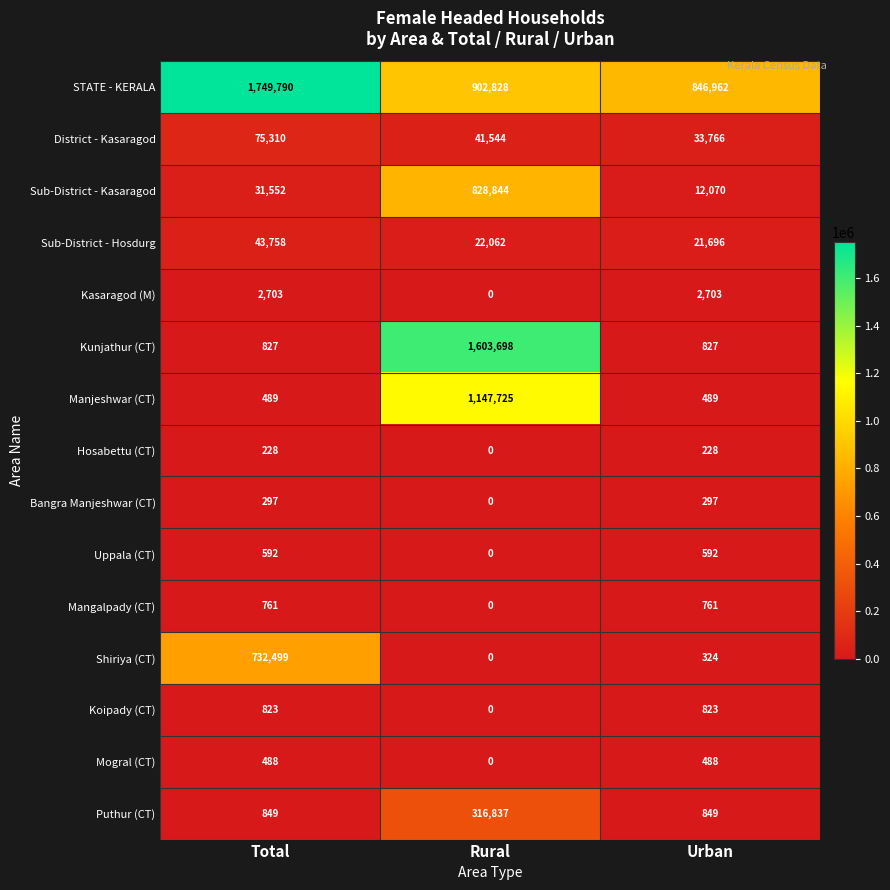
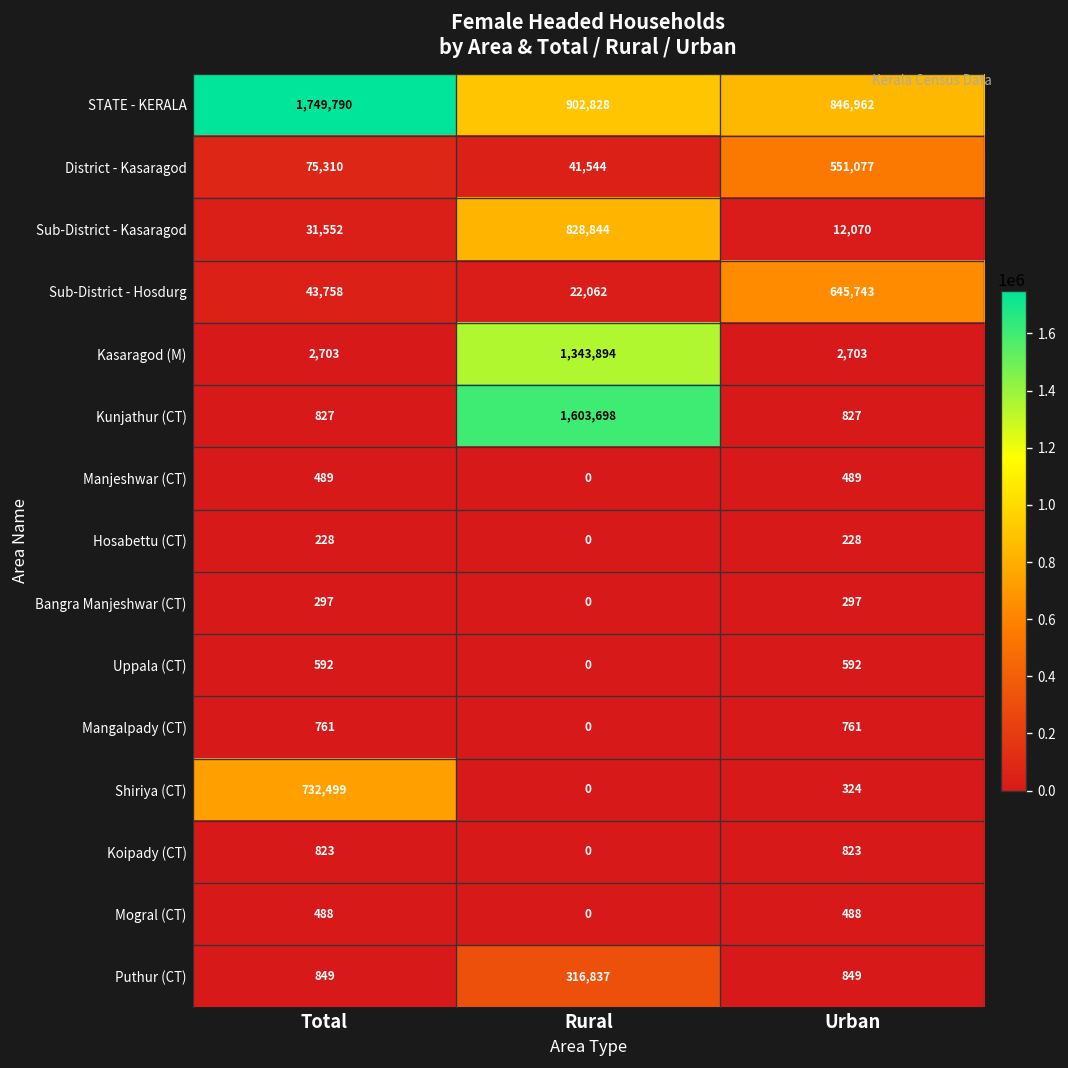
  {
    "STATE - KERALA": {
      "Total": "1,749,790",
      "Rural": "902,828"
    },
    "District - Kasaragod": {
      "Total": "75,310",
      "Rural": "41,544",
-     "Urban": "33,766"
+     "Urban": "551,077"
    },
    "Sub-District - Kasaragod": {
      "Total": "31,552",
      "Rural": "828,844",
      "Urban": "12,070"
    },
    "Sub-District - Hosdurg": {
      "Total": "43,758",
      "Rural": "22,062",
-     "Urban": "21,696"
+     "Urban": "645,743"
    },
    "Kasaragod (M)": {
      "Total": "2,703",
-     "Rural": "0",
+     "Rural": "1,343,894",
      "Urban": "2,703"
    },
    "Kunjathur (CT)": {
      "Total": "827",
      "Rural": "1,603,698",
      "Urban": "827"
    },
    "Manjeshwar (CT)": {
      "Total": "489",
-     "Rural": "1,147,725",
+     "Rural": "0",
      "Urban": "489"
    },
    "Hosabettu (CT)": {
      "Total": "228",
      "Rural": "0",
      "Urban": "228"
    },
    "Bangra Manjeshwar (CT)": {
      "Total": "297",
      "Rural": "0",
      "Urban": "297"
    },
    "Uppala (CT)": {
      "Total": "592",
      "Rural": "0",
      "Urban": "592"
    },
    "Mangalpady (CT)": {
      "Total": "761",
      "Rural": "0",
      "Urban": "761"
    },
    "Shiriya (CT)": {
      "Total": "732,499",
      "Rural": "0",
      "Urban": "324"
    },
    "Koipady (CT)": {
      "Total": "823",
      "Rural": "0",
      "Urban": "823"
    },
    "Mogral (CT)": {
      "Total": "488",
      "Rural": "0",
      "Urban": "488"
    },
    "Puthur (CT)": {
      "Total": "849",
      "Rural": "316,837",
      "Urban": "849"
    }
  }
